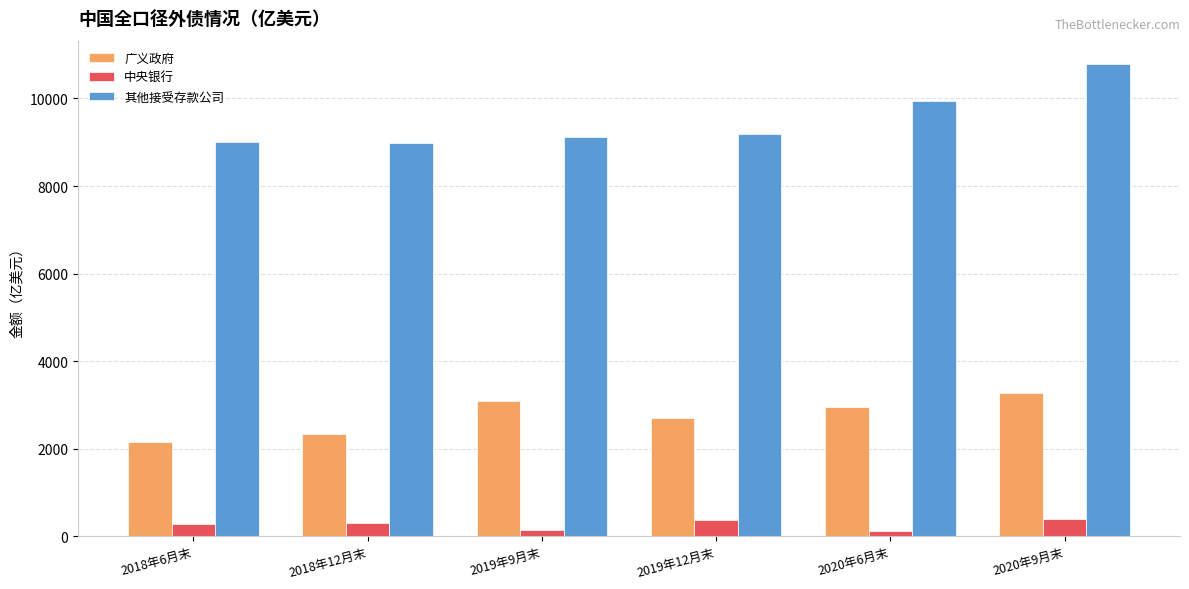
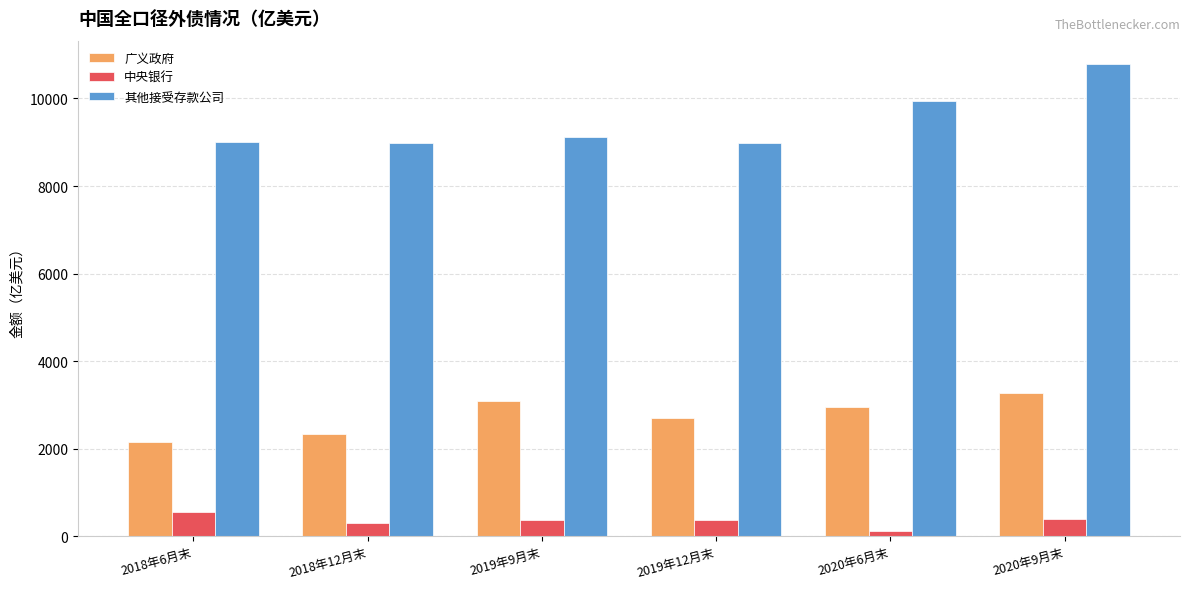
  {
    "广义政府": {
      "2018年6月末": 2200,
      "2018年12月末": 2300,
      "2019年9月末": 3100,
      "2019年12月末": 2700,
      "2020年6月末": 2900,
      "2020年9月末": 3300
    },
    "中央银行": {
-     "2018年6月末": 300,
+     "2018年6月末": 600,
      "2018年12月末": 300,
-     "2019年9月末": 100,
+     "2019年9月末": 400,
      "2019年12月末": 400,
      "2020年6月末": 100,
      "2020年9月末": 400
    },
    "其他接受存款公司": {
      "2018年6月末": 9000,
      "2018年12月末": 9000,
      "2019年9月末": 9100,
-     "2019年12月末": 9200,
+     "2019年12月末": 9000,
      "2020年6月末": 9900,
      "2020年9月末": 10800
    }
  }
